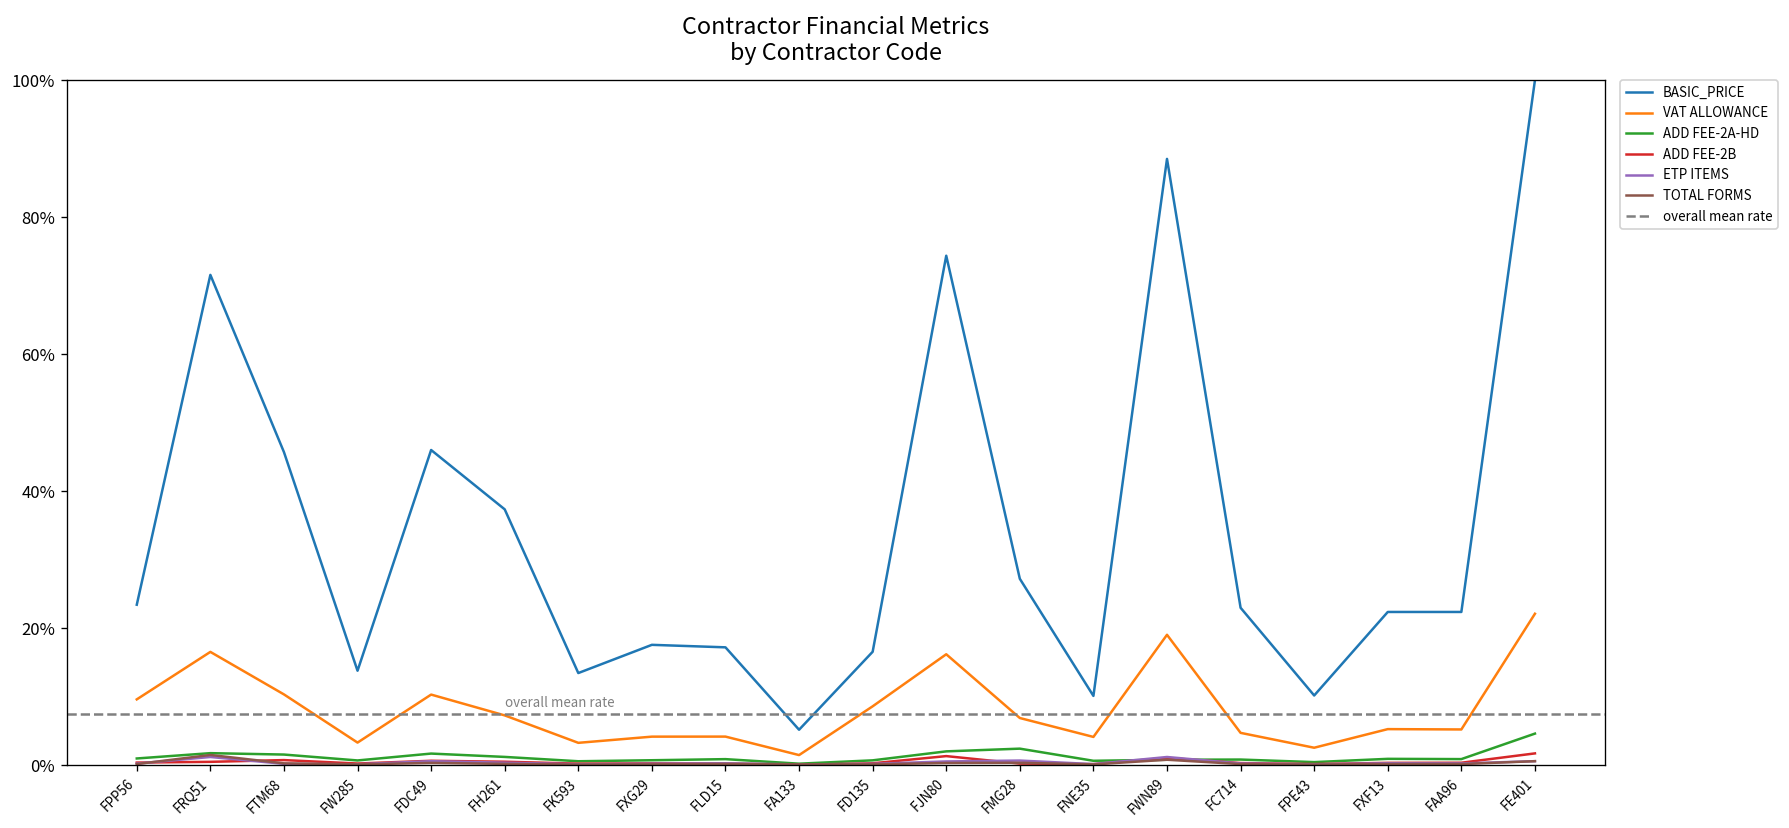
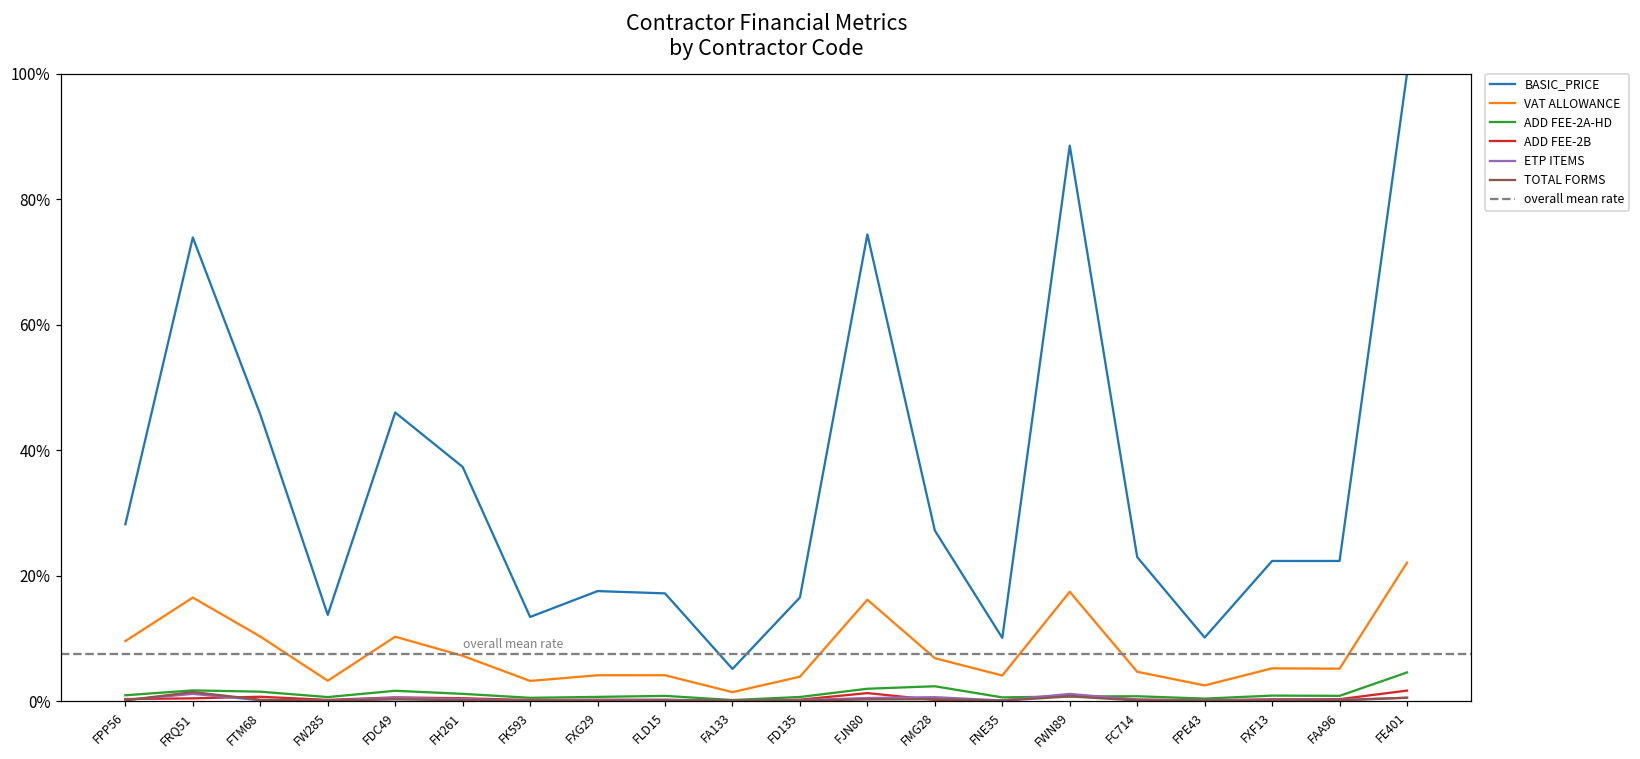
  {
    "BASIC_PRICE": {
-     "FPP56": "23%",
-     "FRQ51": "72%",
+     "FPP56": "28%",
+     "FRQ51": "74%",
      "FTM68": "46%",
      "FW285": "14%",
      "FDC49": "46%",
      "FH261": "37%",
      "FK593": "13%",
      "FXG29": "18%",
      "FLD15": "17%",
      "FA133": "5%",
      "FD135": "17%",
      "FJN80": "74%",
      "FMG28": "27%",
      "FNE35": "10%",
      "FWN89": "89%",
      "FC714": "23%",
      "FPE43": "10%",
      "FXF13": "22%",
      "FAA96": "22%",
      "FE401": "100%"
    },
    "VAT ALLOWANCE": {
      "FPP56": "10%",
      "FRQ51": "17%",
      "FTM68": "10%",
      "FW285": "3%",
      "FDC49": "10%",
      "FH261": "7%",
      "FK593": "3%",
      "FXG29": "4%",
      "FLD15": "4%",
      "FA133": "1%",
-     "FD135": "9%",
+     "FD135": "4%",
      "FJN80": "16%",
      "FMG28": "7%",
      "FNE35": "4%",
-     "FWN89": "19%",
+     "FWN89": "17%",
      "FC714": "5%",
      "FPE43": "3%",
      "FXF13": "5%",
      "FAA96": "5%",
      "FE401": "22%"
    },
    "ADD FEE-2A-HD": {
      "FPP56": "1%",
      "FTM68": "2%",
      "FW285": "1%",
      "FDC49": "2%",
      "FH261": "1%",
      "FXG29": "1%",
      "FLD15": "1%",
      "FJN80": "2%",
      "FMG28": "2%",
      "FNE35": "1%",
      "FC714": "1%",
      "FXF13": "1%",
      "FAA96": "1%",
      "FE401": "5%"
    },
    "ADD FEE-2B": {
      "FRQ51": "0%",
      "FTM68": "1%",
      "FJN80": "1%",
      "FE401": "2%"
    }
  }
